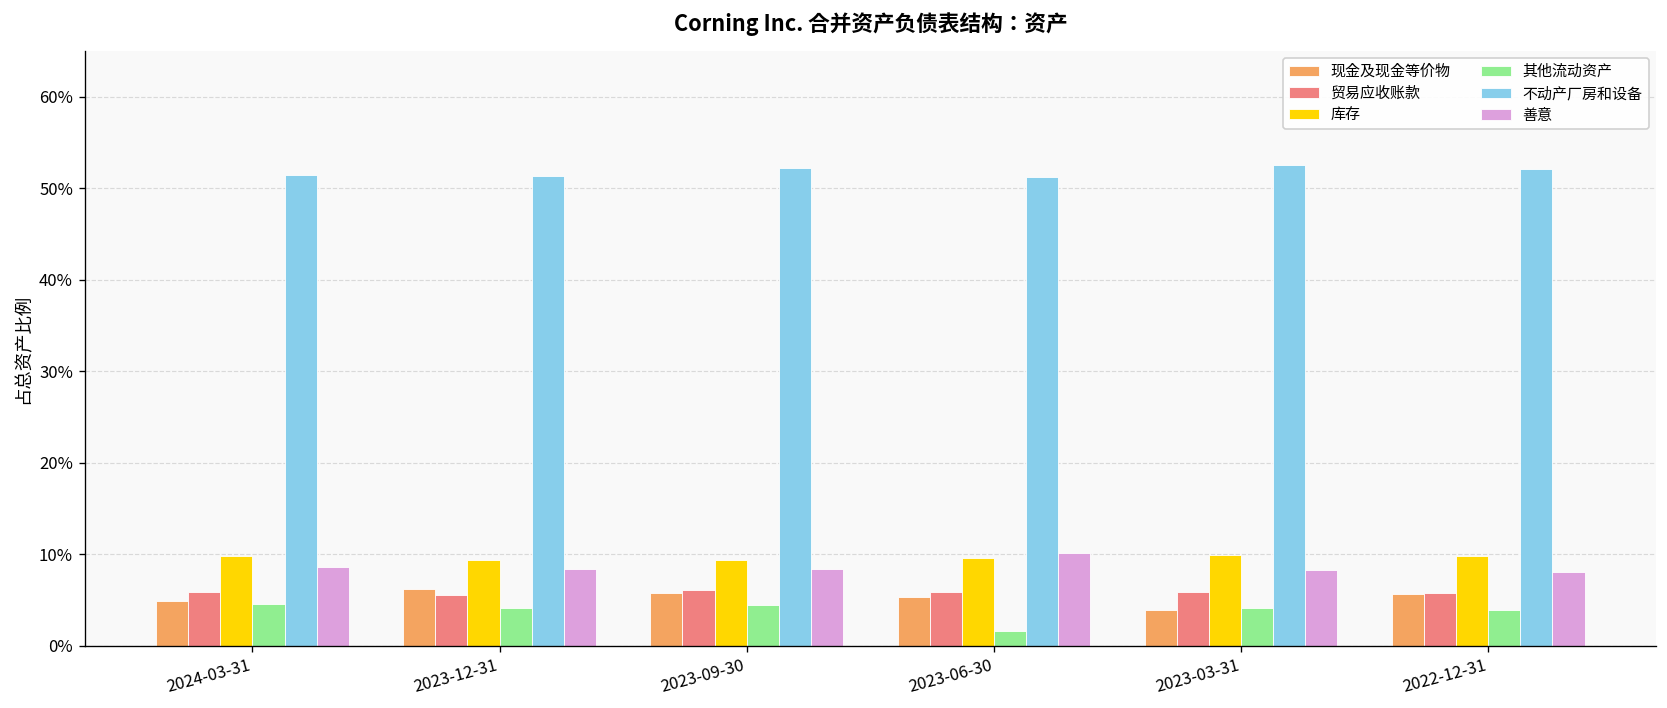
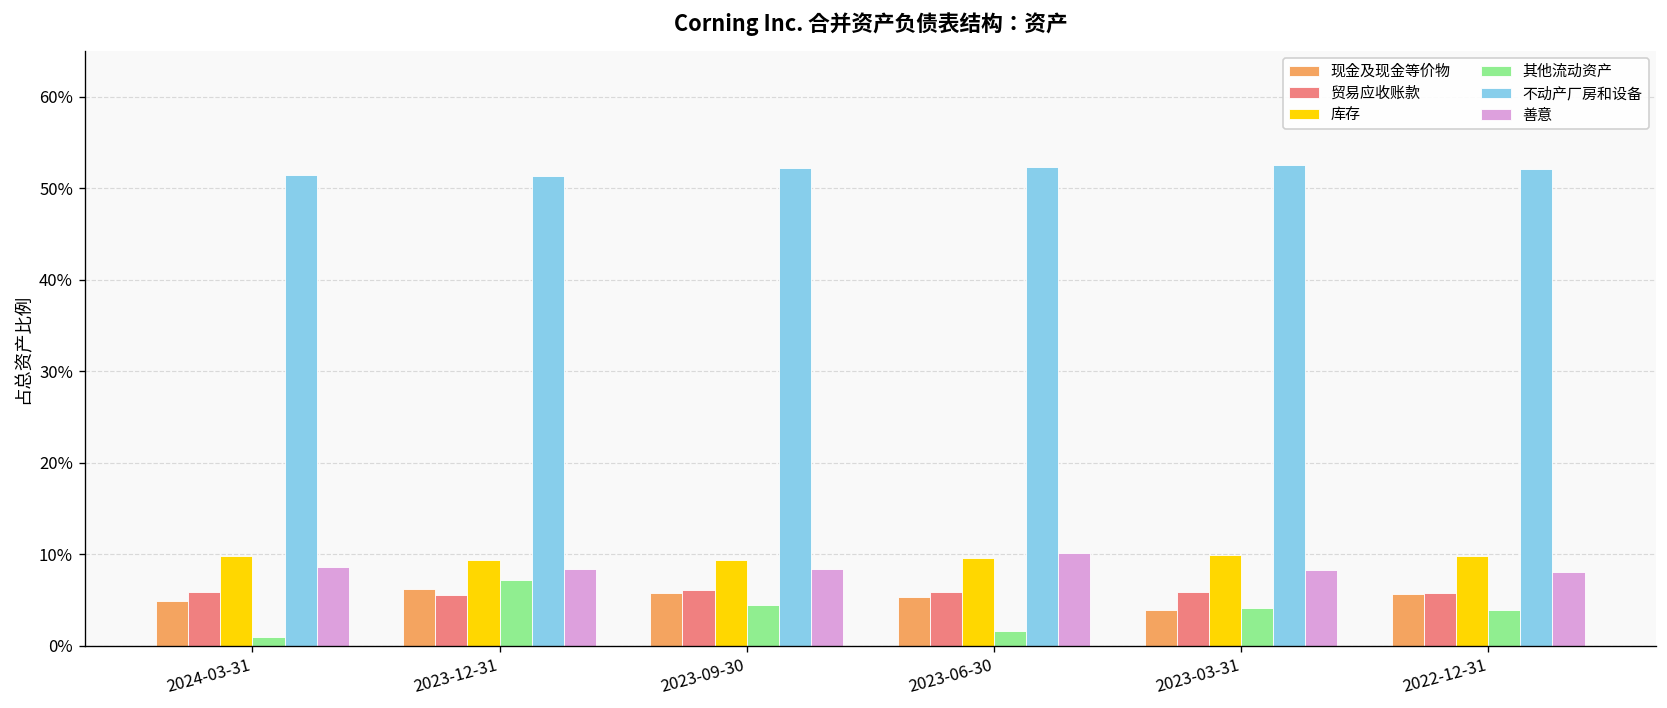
  {
    "库存": {
      "2024-03-31": "10%",
      "2023-12-31": "9%",
      "2023-09-30": "9%",
      "2023-06-30": "10%",
      "2023-03-31": "10%",
      "2022-12-31": "10%"
    },
    "其他流动资产": {
-     "2024-03-31": "5%",
-     "2023-12-31": "4%",
+     "2024-03-31": "1%",
+     "2023-12-31": "7%",
      "2023-09-30": "5%",
      "2023-06-30": "2%",
      "2023-03-31": "4%",
      "2022-12-31": "4%"
    },
    "不动产厂房和设备": {
      "2024-03-31": "51%",
      "2023-12-31": "51%",
      "2023-09-30": "52%",
-     "2023-06-30": "51%",
+     "2023-06-30": "52%",
      "2023-03-31": "53%",
      "2022-12-31": "52%"
    },
    "善意": {
      "2024-03-31": "9%",
      "2023-12-31": "8%",
      "2023-09-30": "8%",
      "2023-06-30": "10%",
      "2023-03-31": "8%",
      "2022-12-31": "8%"
    }
  }
